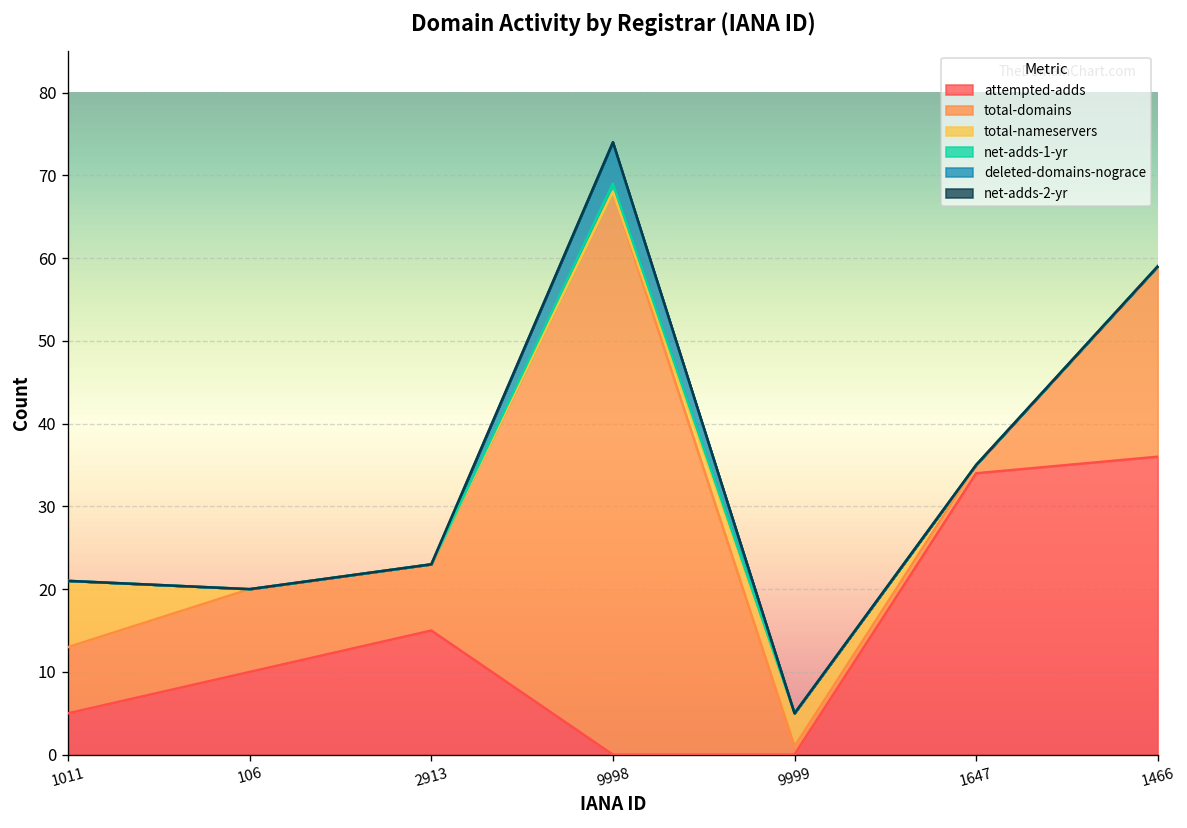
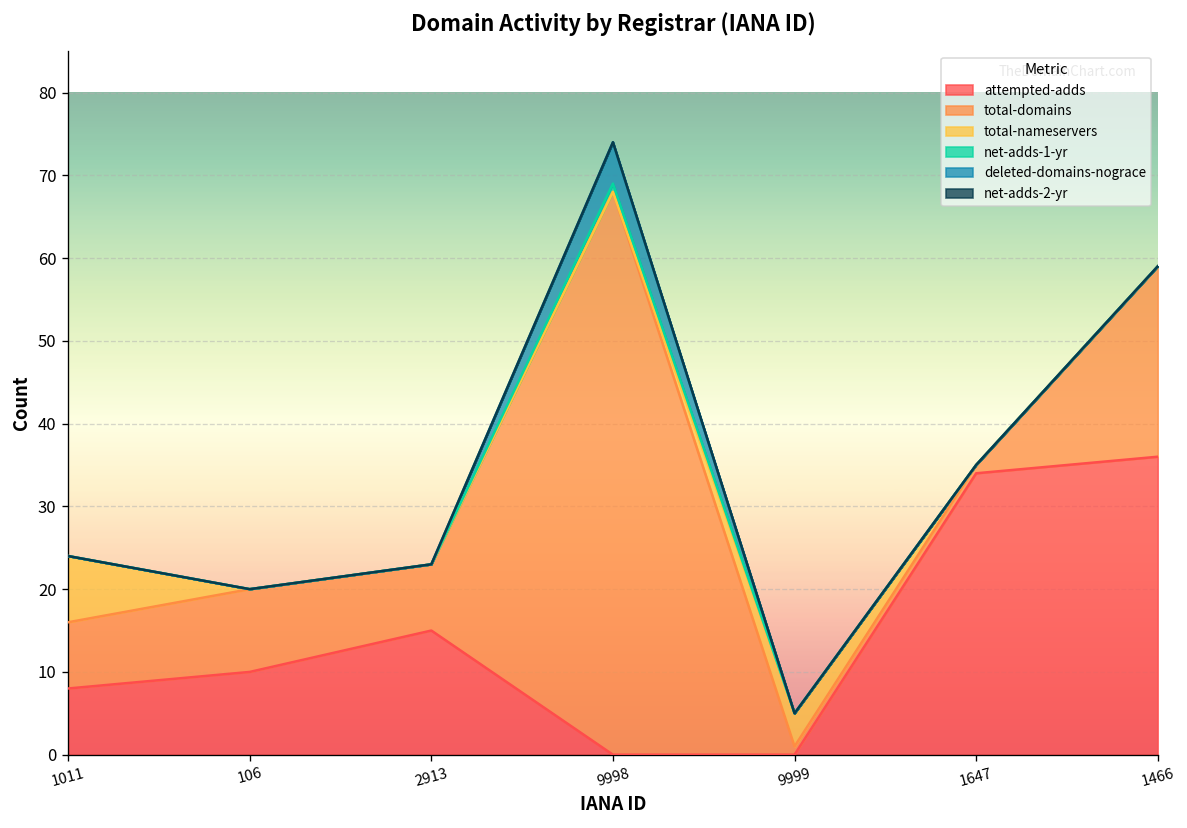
  {
    "attempted-adds": {
-     "1011": 5,
+     "1011": 8,
      "106": 10,
      "2913": 15,
      "9998": 0,
      "9999": 0,
      "1647": 34,
      "1466": 36
    },
    "net-adds-1-yr": {
      "9998": 1
    }
  }
